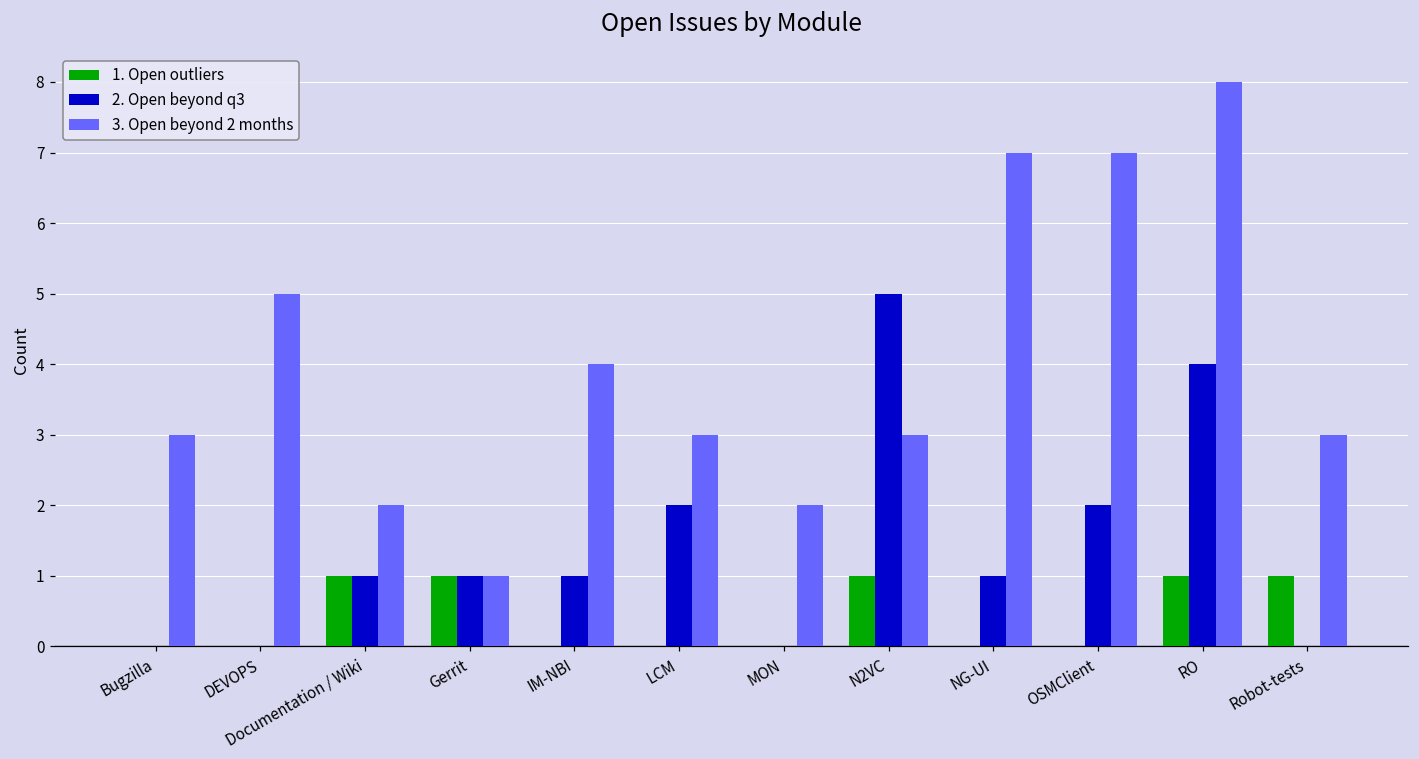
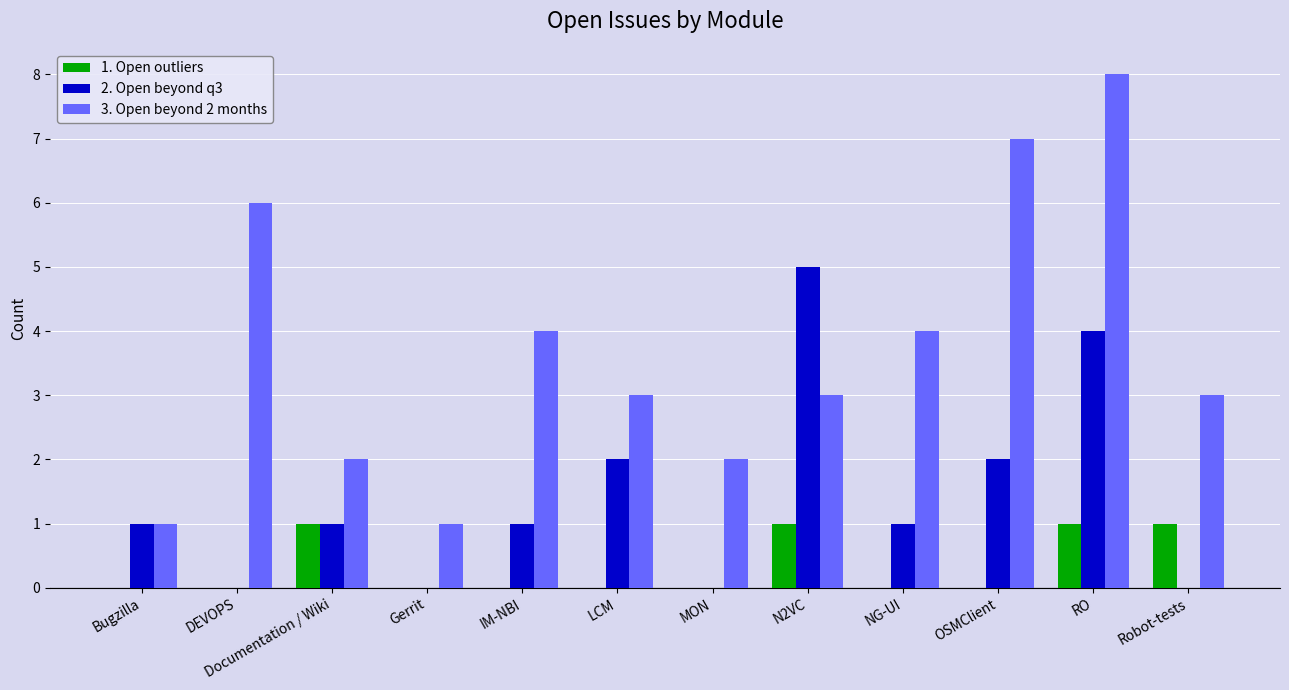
  {
    "1. Open outliers": {
      "Bugzilla": 0,
      "DEVOPS": 0,
      "Documentation / Wiki": 1,
-     "Gerrit": 1,
+     "Gerrit": 0,
      "IM-NBI": 0,
      "LCM": 0,
      "MON": 0,
      "N2VC": 1,
      "NG-UI": 0,
      "OSMClient": 0,
      "RO": 1,
      "Robot-tests": 1
    },
    "2. Open beyond q3": {
-     "Bugzilla": 0,
+     "Bugzilla": 1,
      "DEVOPS": 0,
      "Documentation / Wiki": 1,
-     "Gerrit": 1,
+     "Gerrit": 0,
      "IM-NBI": 1,
      "LCM": 2,
      "MON": 0,
      "N2VC": 5,
      "NG-UI": 1,
      "OSMClient": 2,
      "RO": 4,
      "Robot-tests": 0
    },
    "3. Open beyond 2 months": {
-     "Bugzilla": 3,
-     "DEVOPS": 5,
+     "Bugzilla": 1,
+     "DEVOPS": 6,
      "Documentation / Wiki": 2,
      "Gerrit": 1,
      "IM-NBI": 4,
      "LCM": 3,
      "MON": 2,
      "N2VC": 3,
-     "NG-UI": 7,
+     "NG-UI": 4,
      "OSMClient": 7,
      "RO": 8,
      "Robot-tests": 3
    }
  }
